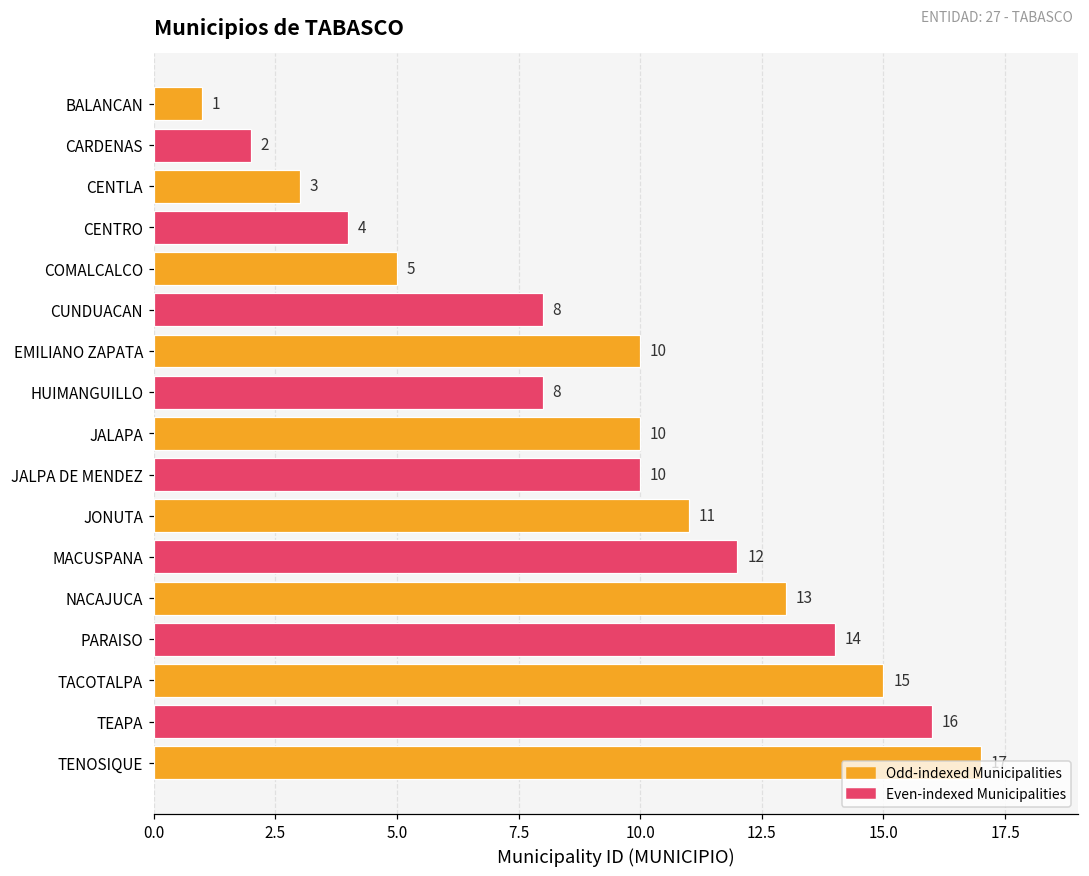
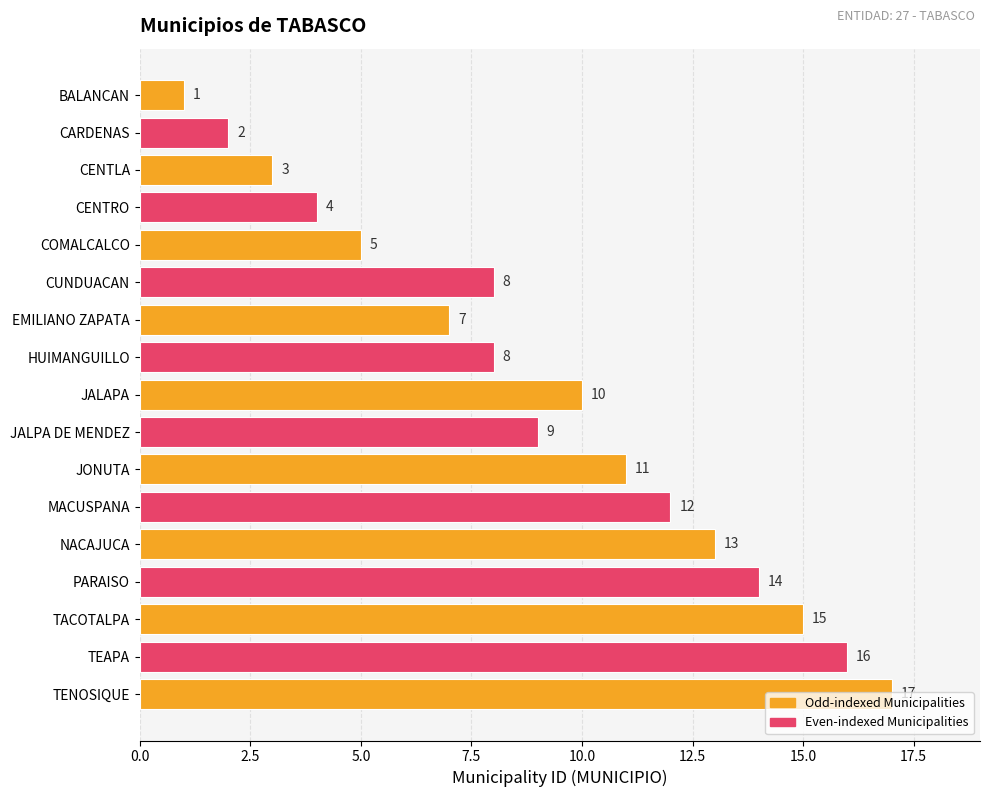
  {
    "BALANCAN": 1,
    "CARDENAS": 2,
    "CENTLA": 3,
    "CENTRO": 4,
    "COMALCALCO": 5,
    "CUNDUACAN": 8,
-   "EMILIANO ZAPATA": 10,
+   "EMILIANO ZAPATA": 7,
    "HUIMANGUILLO": 8,
    "JALAPA": 10,
-   "JALPA DE MENDEZ": 10,
+   "JALPA DE MENDEZ": 9,
    "JONUTA": 11,
    "MACUSPANA": 12,
    "NACAJUCA": 13,
    "PARAISO": 14,
    "TACOTALPA": 15,
    "TEAPA": 16
  }
